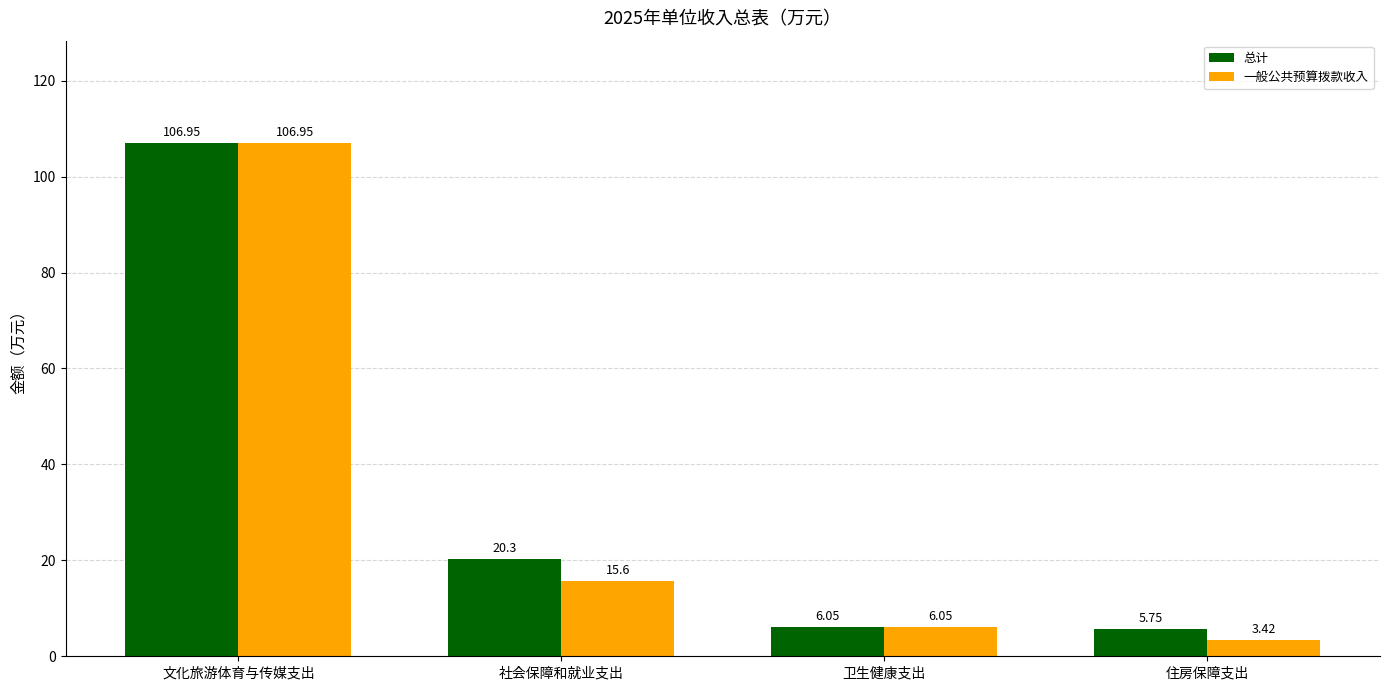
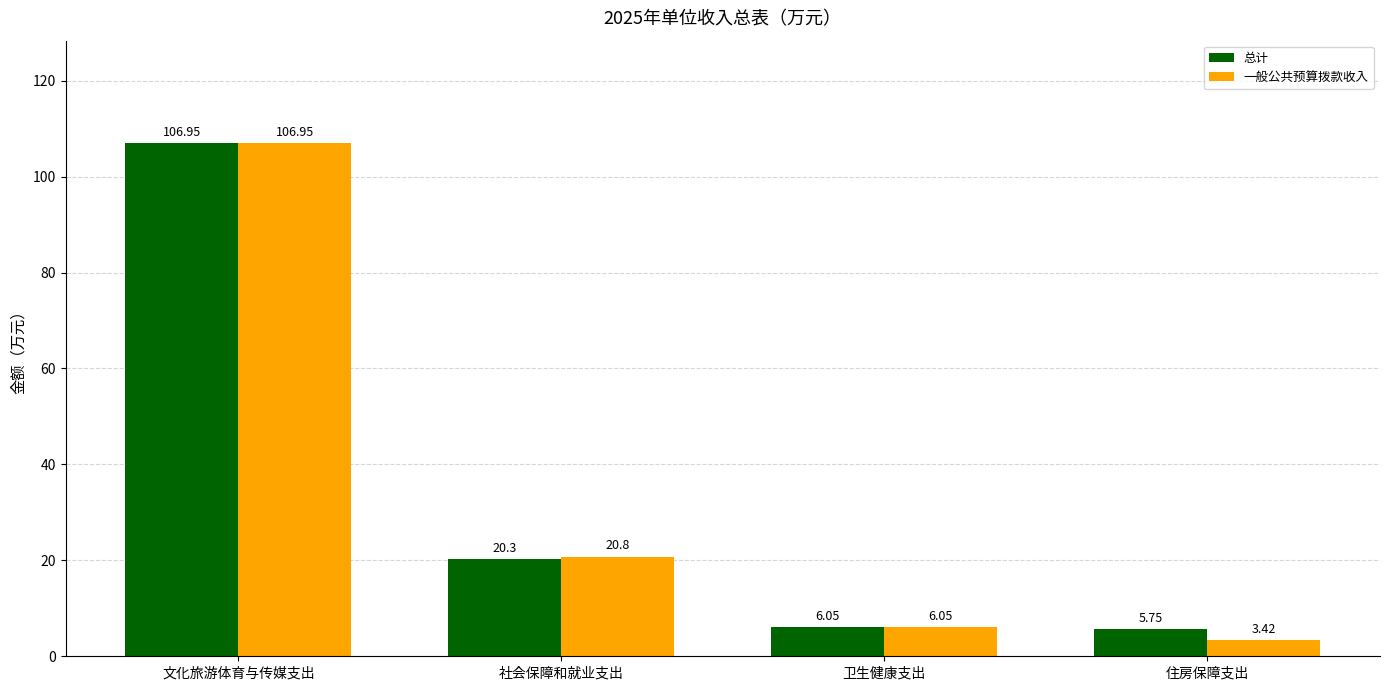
  {
    "总计": {
      "文化旅游体育与传媒支出": 106.95,
      "社会保障和就业支出": 20.3,
      "卫生健康支出": 6.05,
      "住房保障支出": 5.75
    },
    "一般公共预算拨款收入": {
      "文化旅游体育与传媒支出": 106.95,
-     "社会保障和就业支出": 15.6,
+     "社会保障和就业支出": 20.8,
      "卫生健康支出": 6.05,
      "住房保障支出": 3.42
    }
  }
